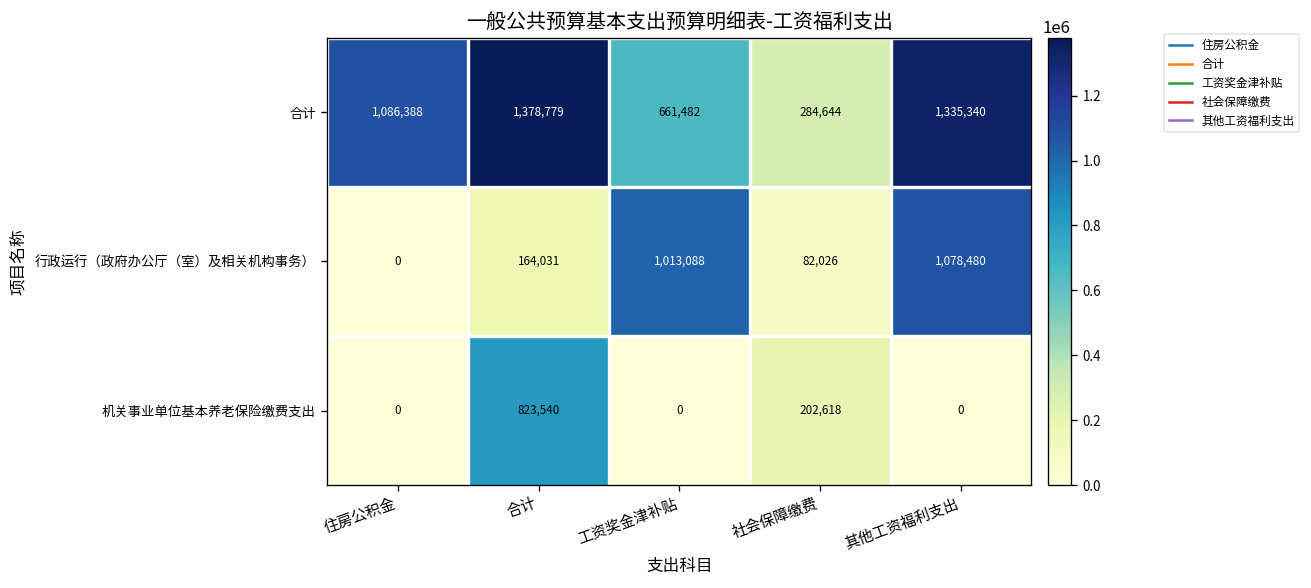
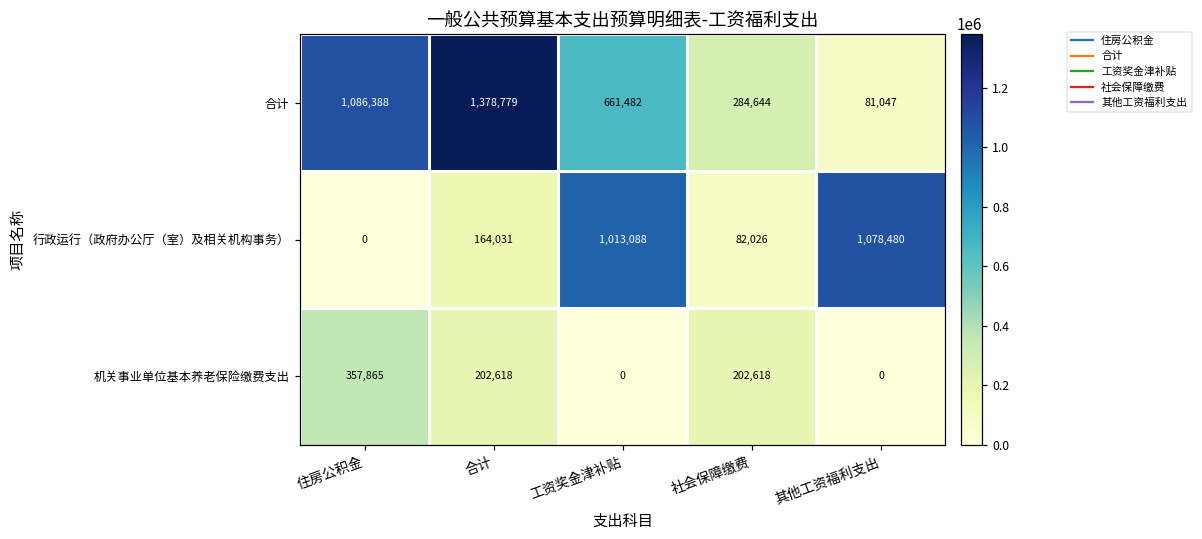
  {
    "合计": {
      "住房公积金": "1,086,388",
      "合计": "1,378,779",
      "工资奖金津补贴": "661,482",
      "社会保障缴费": "284,644",
-     "其他工资福利支出": "1,335,340"
+     "其他工资福利支出": "81,047"
    },
    "行政运行（政府办公厅（室）及相关机构事务）": {
      "住房公积金": "0",
      "合计": "164,031",
      "工资奖金津补贴": "1,013,088",
      "社会保障缴费": "82,026",
      "其他工资福利支出": "1,078,480"
    },
    "机关事业单位基本养老保险缴费支出": {
-     "住房公积金": "0",
-     "合计": "823,540",
+     "住房公积金": "357,865",
+     "合计": "202,618",
      "工资奖金津补贴": "0",
      "社会保障缴费": "202,618",
      "其他工资福利支出": "0"
    }
  }
